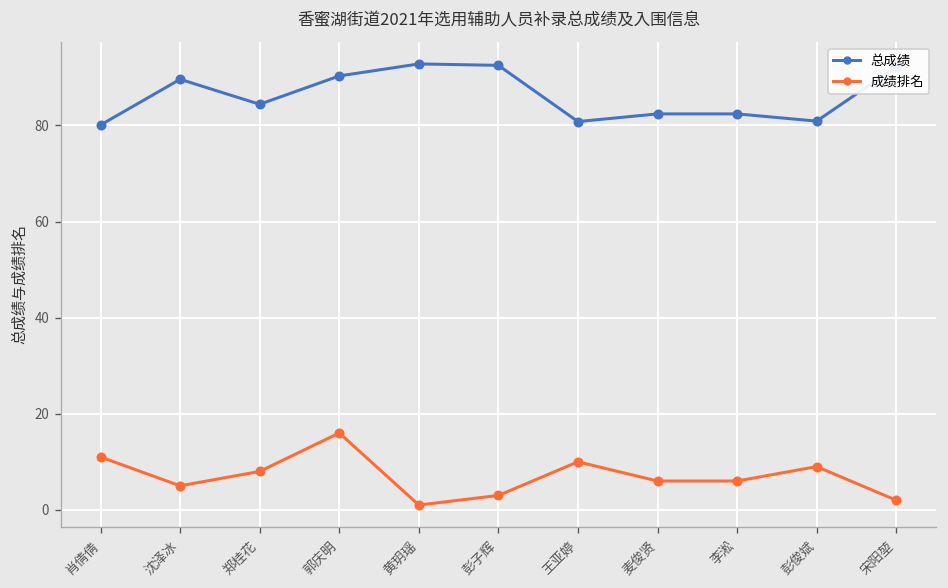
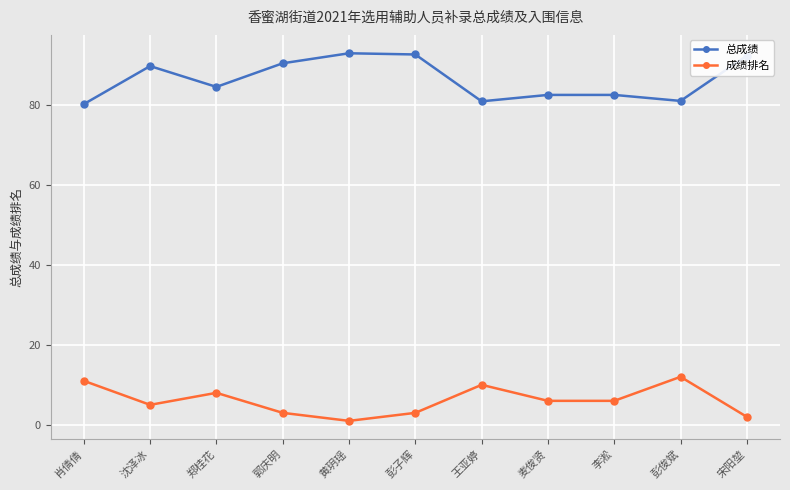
  {
    "总成绩": {
      "肖倩倩": 80,
      "沈泽冰": 90,
      "郑桂花": 84,
      "郭庆明": 90,
      "黄玥瑶": 93,
      "彭子辉": 93,
      "王亚婷": 81,
      "麦俊贤": 82,
      "李淞": 82,
      "彭俊斌": 81
    },
    "成绩排名": {
      "肖倩倩": 11,
      "沈泽冰": 5,
      "郑桂花": 8,
-     "郭庆明": 16,
+     "郭庆明": 3,
      "黄玥瑶": 1,
      "彭子辉": 3,
      "王亚婷": 10,
      "麦俊贤": 6,
      "李淞": 6,
-     "彭俊斌": 9,
+     "彭俊斌": 12,
      "宋阳堃": 2
    }
  }
